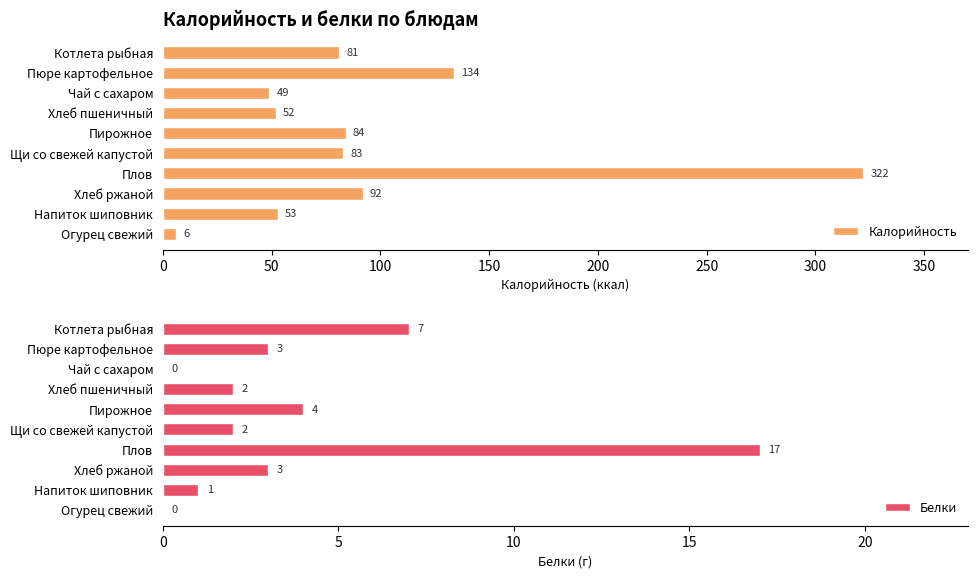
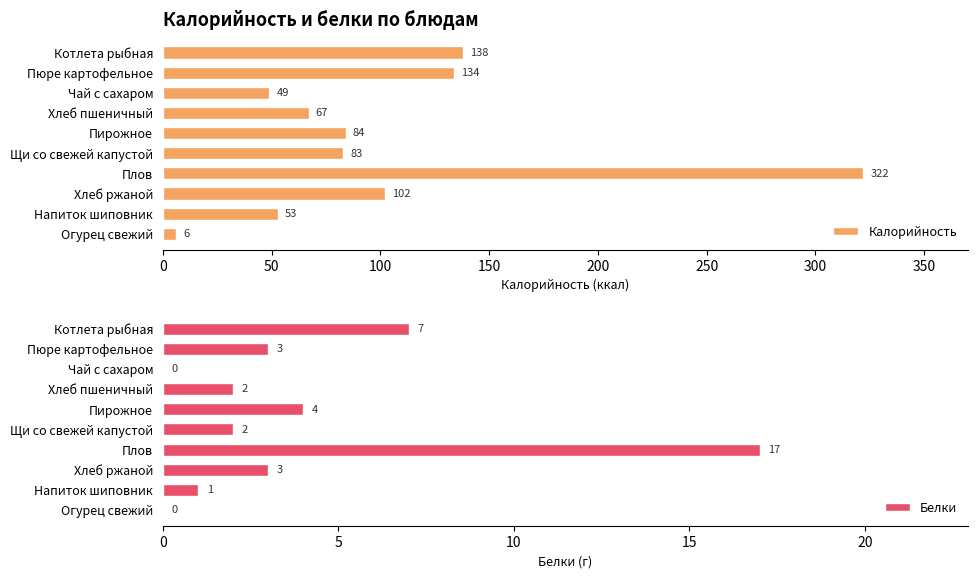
  {
    "Калорийность и белки по блюдам": {
-     "Котлета рыбная": 81,
+     "Котлета рыбная": 138,
      "Пюре картофельное": 134,
      "Чай с сахаром": 49,
-     "Хлеб пшеничный": 52,
+     "Хлеб пшеничный": 67,
      "Пирожное": 84,
      "Щи со свежей капустой": 83,
      "Плов": 322,
-     "Хлеб ржаной": 92,
+     "Хлеб ржаной": 102,
      "Напиток шиповник": 53,
      "Огурец свежий": 6
    }
  }
